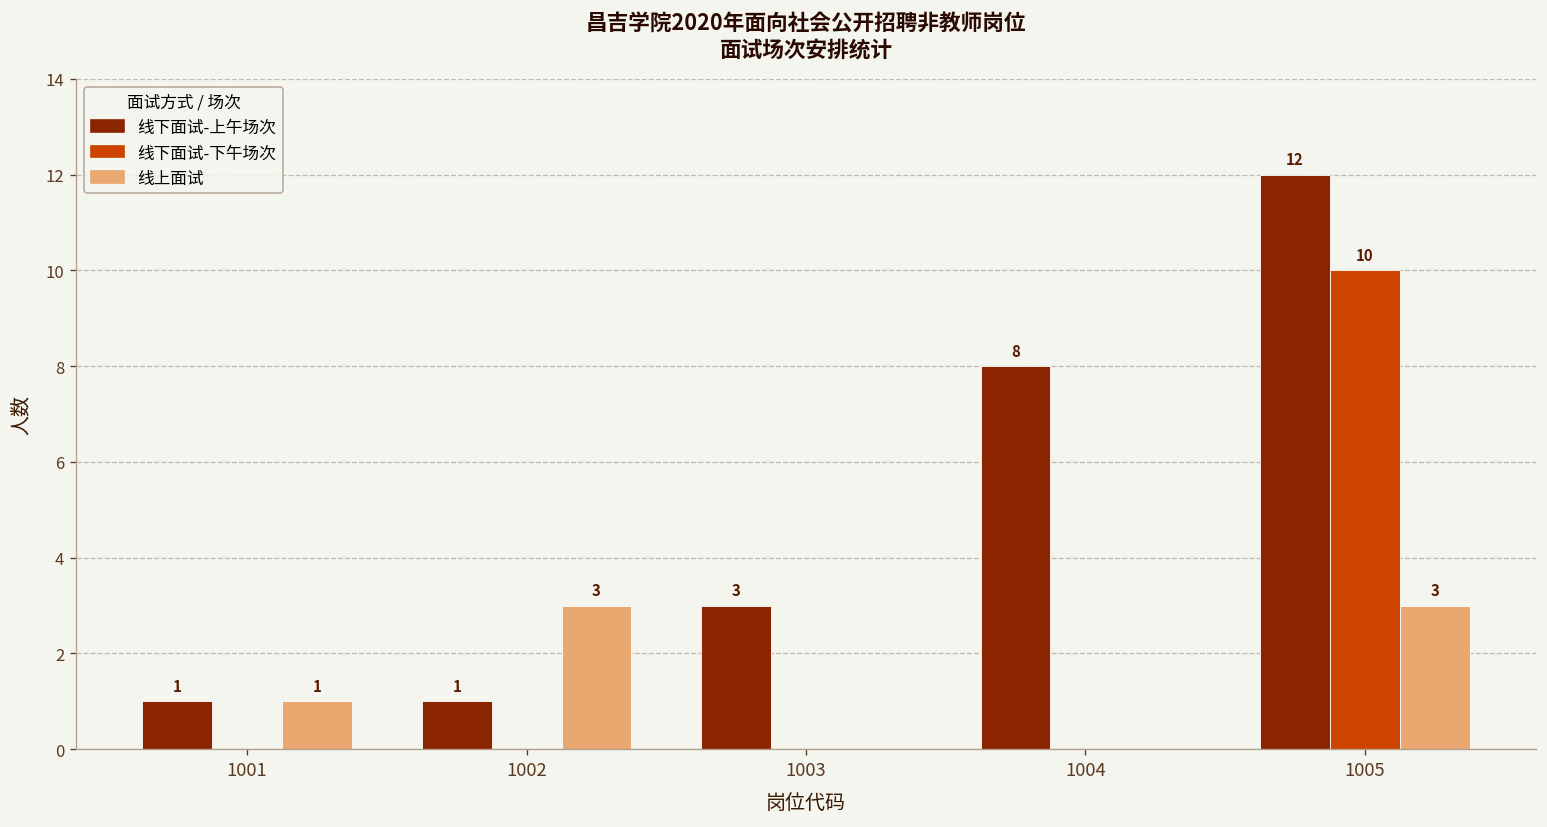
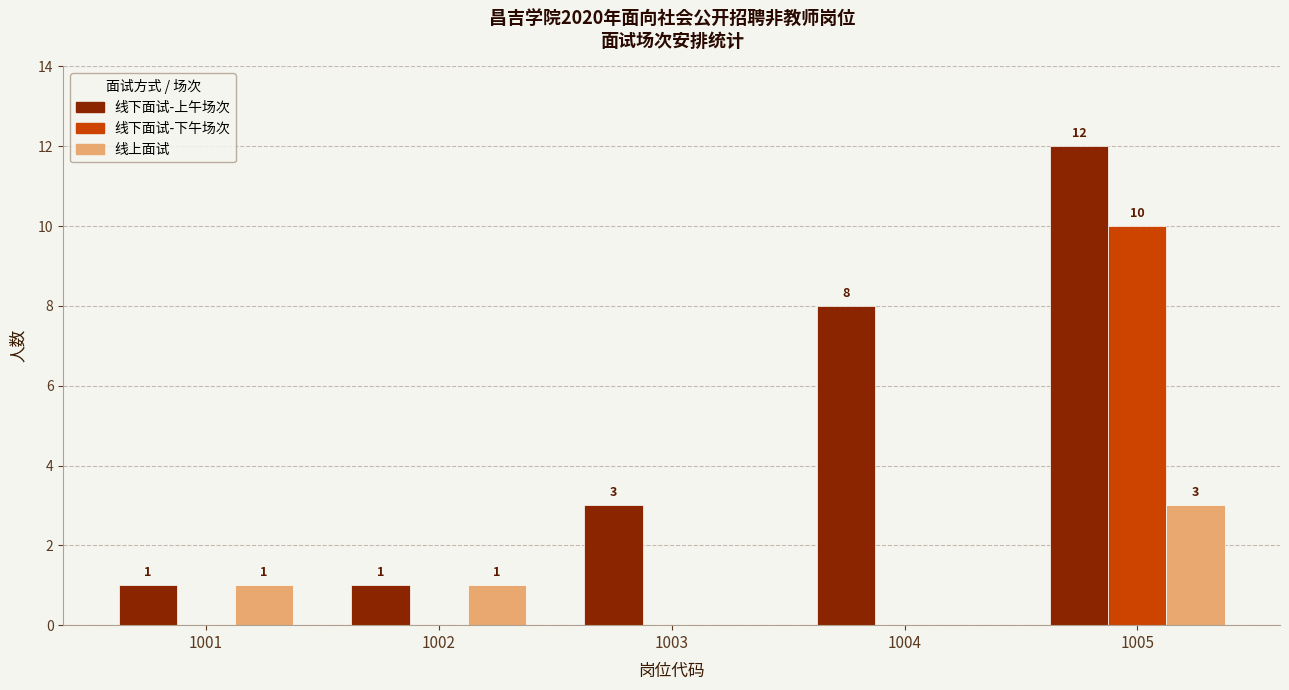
  {
    "线下面试-上午场次": {
      "1001": 1,
      "1002": 1,
      "1003": 3,
      "1004": 8,
      "1005": 12
    },
    "线下面试-下午场次": {
      "1005": 10
    },
    "线上面试": {
      "1001": 1,
-     "1002": 3,
+     "1002": 1,
      "1005": 3
    }
  }
